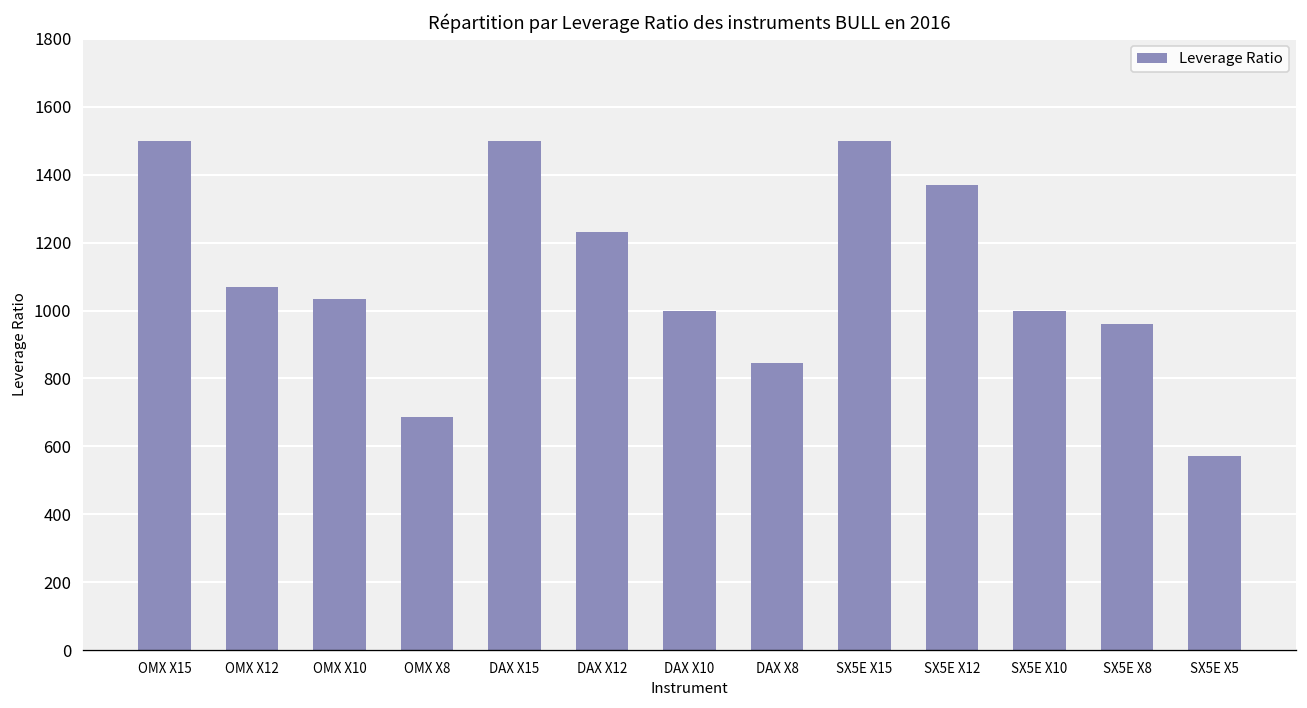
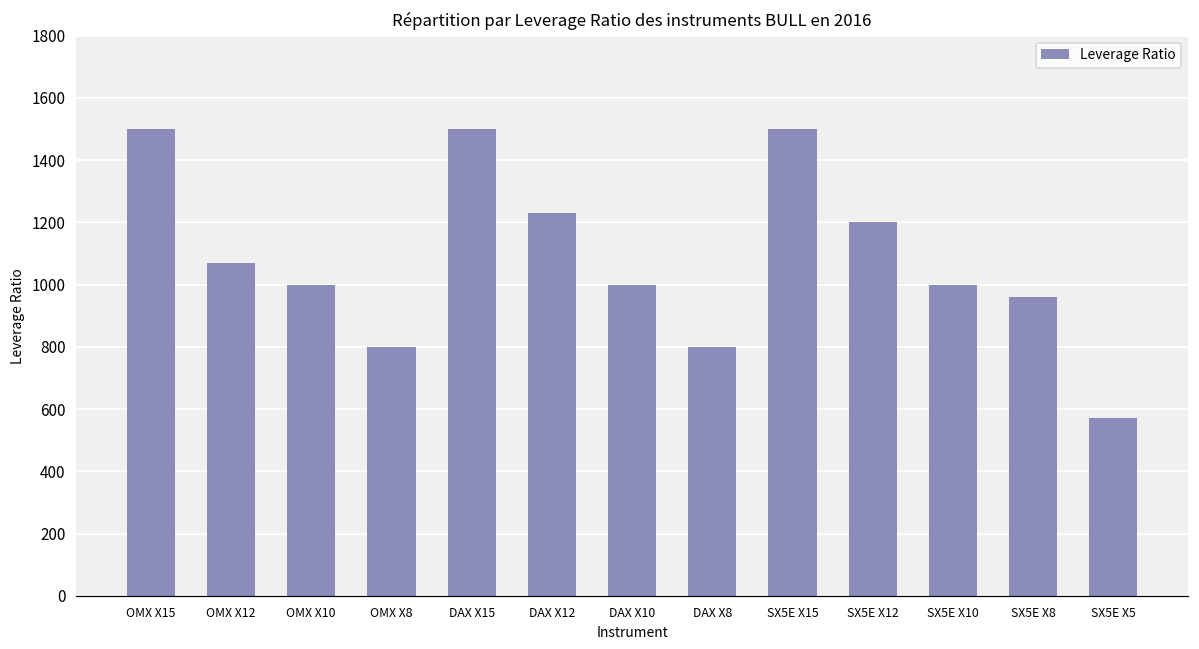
  {
    "OMX X15": 1500,
    "OMX X12": 1070,
-   "OMX X10": 1030,
-   "OMX X8": 690,
+   "OMX X10": 1000,
+   "OMX X8": 800,
    "DAX X15": 1500,
    "DAX X12": 1230,
    "DAX X10": 1000,
-   "DAX X8": 850,
+   "DAX X8": 800,
    "SX5E X15": 1500,
-   "SX5E X12": 1370,
+   "SX5E X12": 1200,
    "SX5E X10": 1000,
    "SX5E X8": 960,
    "SX5E X5": 570
  }
